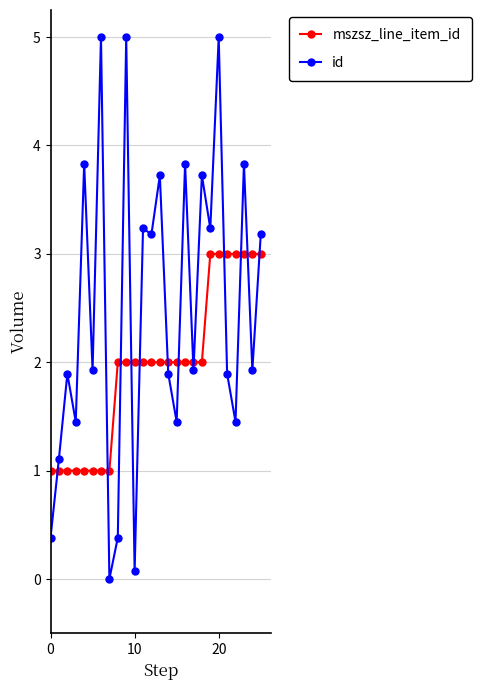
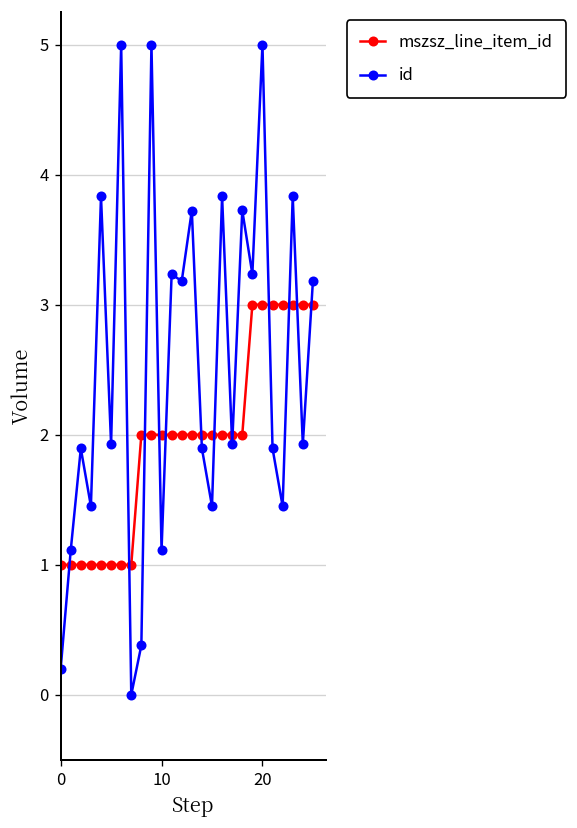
  {
    "mszsz_line_item_id": {
      "0": 1.00,
      "10": 2.00,
      "20": 3.00
    },
    "id": {
-     "0": 0.38,
-     "10": 0.07,
+     "0": 0.20,
+     "10": 1.11,
      "20": 5.00
    }
  }
